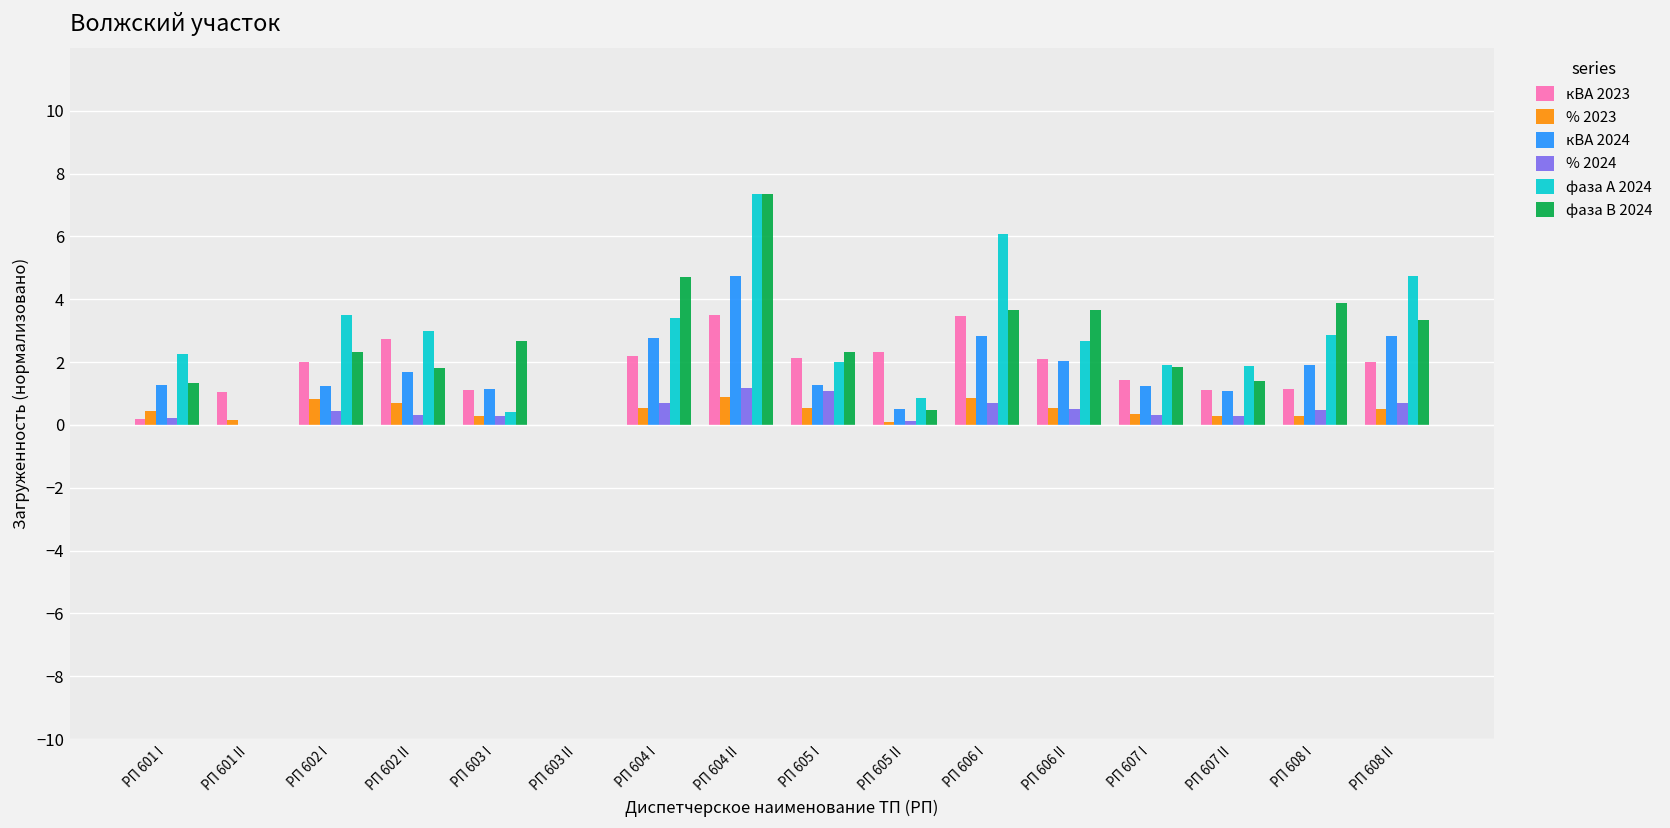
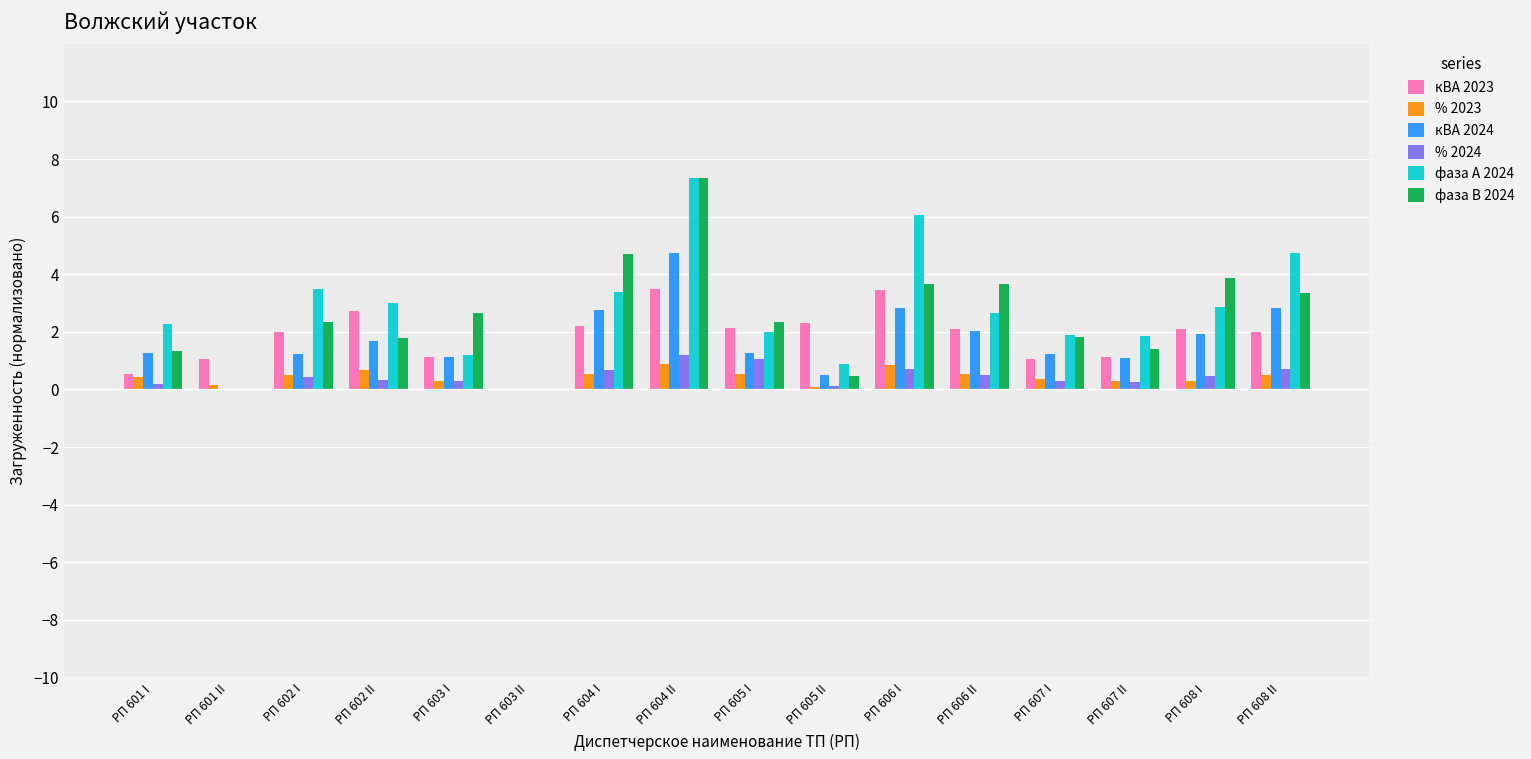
  {
    "кВА 2023": {
-     "РП 601 I": 0.2,
+     "РП 601 I": 0.5,
      "РП 601 II": 1.1,
      "РП 602 I": 2.0,
      "РП 602 II": 2.7,
      "РП 603 I": 1.1,
      "РП 603 II": 0.0,
      "РП 604 I": 2.2,
      "РП 604 II": 3.5,
      "РП 605 I": 2.1,
      "РП 605 II": 2.3,
      "РП 606 I": 3.5,
      "РП 606 II": 2.1,
-     "РП 607 I": 1.4,
+     "РП 607 I": 1.1,
      "РП 607 II": 1.1,
-     "РП 608 I": 1.1,
+     "РП 608 I": 2.1,
      "РП 608 II": 2.0
    },
    "% 2023": {
      "РП 601 I": 0.4,
      "РП 601 II": 0.2,
-     "РП 602 I": 0.8,
+     "РП 602 I": 0.5,
      "РП 602 II": 0.7,
      "РП 603 I": 0.3,
      "РП 603 II": 0.0,
      "РП 604 I": 0.5,
      "РП 604 II": 0.9,
      "РП 605 I": 0.5,
      "РП 606 I": 0.9,
      "РП 606 II": 0.5,
      "РП 607 I": 0.4,
      "РП 607 II": 0.3,
      "РП 608 I": 0.3,
      "РП 608 II": 0.5
    },
    "кВА 2024": {
      "РП 601 I": 1.3,
      "РП 601 II": 0.0,
      "РП 602 I": 1.2,
      "РП 602 II": 1.7,
      "РП 603 I": 1.1,
      "РП 603 II": 0.0,
      "РП 604 I": 2.8,
      "РП 604 II": 4.7,
      "РП 605 I": 1.3,
      "РП 605 II": 0.5,
      "РП 606 I": 2.8,
      "РП 606 II": 2.0,
      "РП 607 I": 1.2,
      "РП 607 II": 1.1,
      "РП 608 I": 1.9,
      "РП 608 II": 2.8
    },
    "% 2024": {
      "РП 601 I": 0.2,
      "РП 601 II": 0.0,
      "РП 602 I": 0.4,
      "РП 602 II": 0.3,
      "РП 603 I": 0.3,
      "РП 603 II": 0.0,
      "РП 604 I": 0.7,
      "РП 604 II": 1.2,
      "РП 605 I": 1.1,
      "РП 605 II": 0.1,
      "РП 606 I": 0.7,
      "РП 606 II": 0.5,
      "РП 607 I": 0.3,
      "РП 607 II": 0.3,
      "РП 608 I": 0.5,
      "РП 608 II": 0.7
    },
    "фаза А 2024": {
      "РП 601 I": 2.3,
      "РП 601 II": 0.0,
      "РП 602 I": 3.5,
      "РП 602 II": 3.0,
-     "РП 603 I": 0.4,
+     "РП 603 I": 1.2,
      "РП 603 II": 0.0,
      "РП 604 I": 3.4,
      "РП 604 II": 7.3,
      "РП 605 I": 2.0,
      "РП 605 II": 0.9,
      "РП 606 I": 6.1,
      "РП 606 II": 2.7,
      "РП 607 I": 1.9,
      "РП 607 II": 1.9,
      "РП 608 I": 2.9,
      "РП 608 II": 4.7
    },
    "фаза В 2024": {
      "РП 601 I": 1.3,
      "РП 601 II": 0.0,
      "РП 602 I": 2.3,
      "РП 602 II": 1.8,
      "РП 603 I": 2.7,
      "РП 603 II": 0.0,
      "РП 604 I": 4.7,
      "РП 604 II": 7.3,
      "РП 605 I": 2.3,
      "РП 605 II": 0.5,
      "РП 606 I": 3.7,
      "РП 606 II": 3.7,
      "РП 607 I": 1.8,
      "РП 607 II": 1.4,
      "РП 608 I": 3.9,
      "РП 608 II": 3.3
    }
  }
